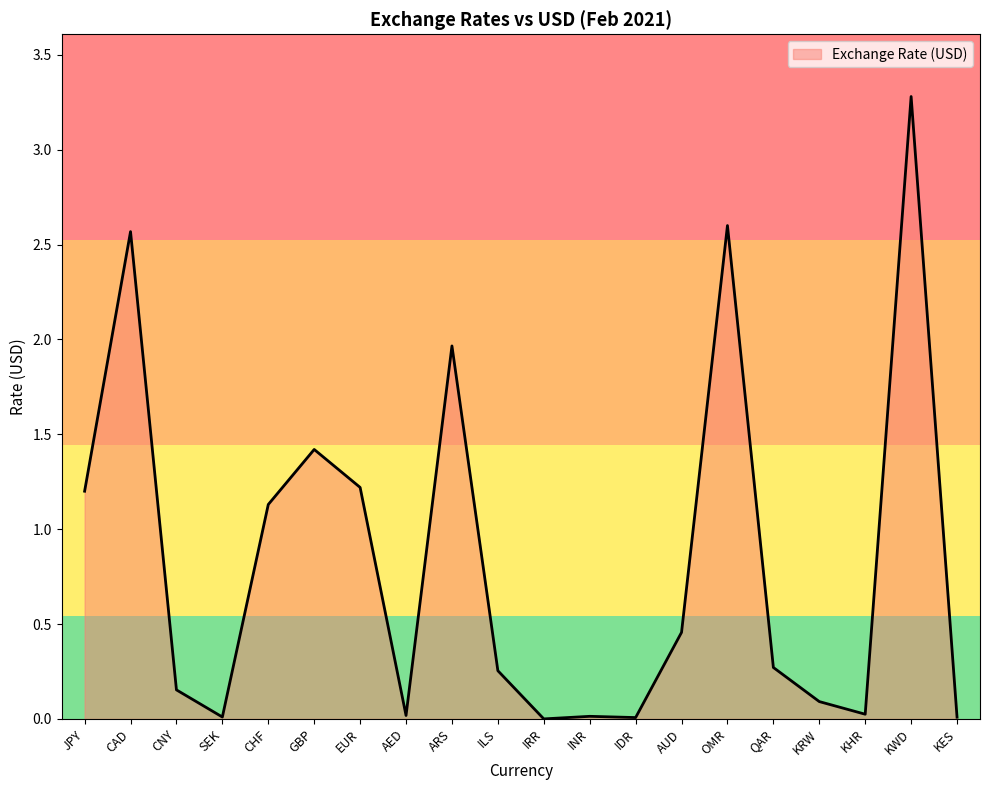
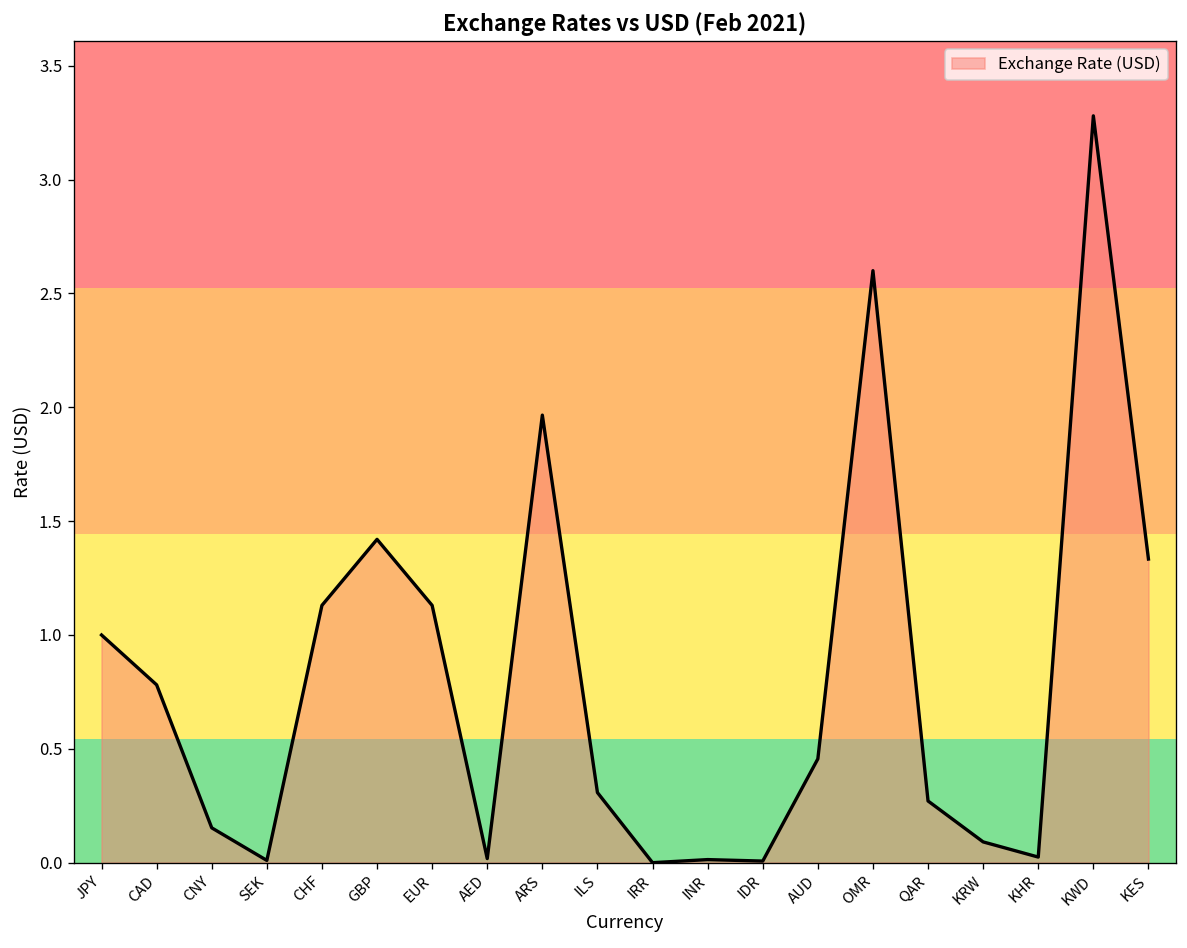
  {
-   "JPY": 1.2,
-   "CAD": 2.57,
+   "JPY": 1.0,
+   "CAD": 0.78,
    "CNY": 0.15,
    "SEK": 0.01,
    "CHF": 1.13,
    "GBP": 1.42,
-   "EUR": 1.22,
+   "EUR": 1.13,
    "AED": 0.02,
    "ARS": 1.97,
-   "ILS": 0.25,
+   "ILS": 0.31,
    "IRR": 0.00,
    "INR": 0.01,
    "IDR": 0.01,
    "AUD": 0.46,
    "OMR": 2.60,
    "QAR": 0.27,
    "KRW": 0.09,
    "KHR": 0.02,
    "KWD": 3.28,
-   "KES": 0.01
+   "KES": 1.33
  }
